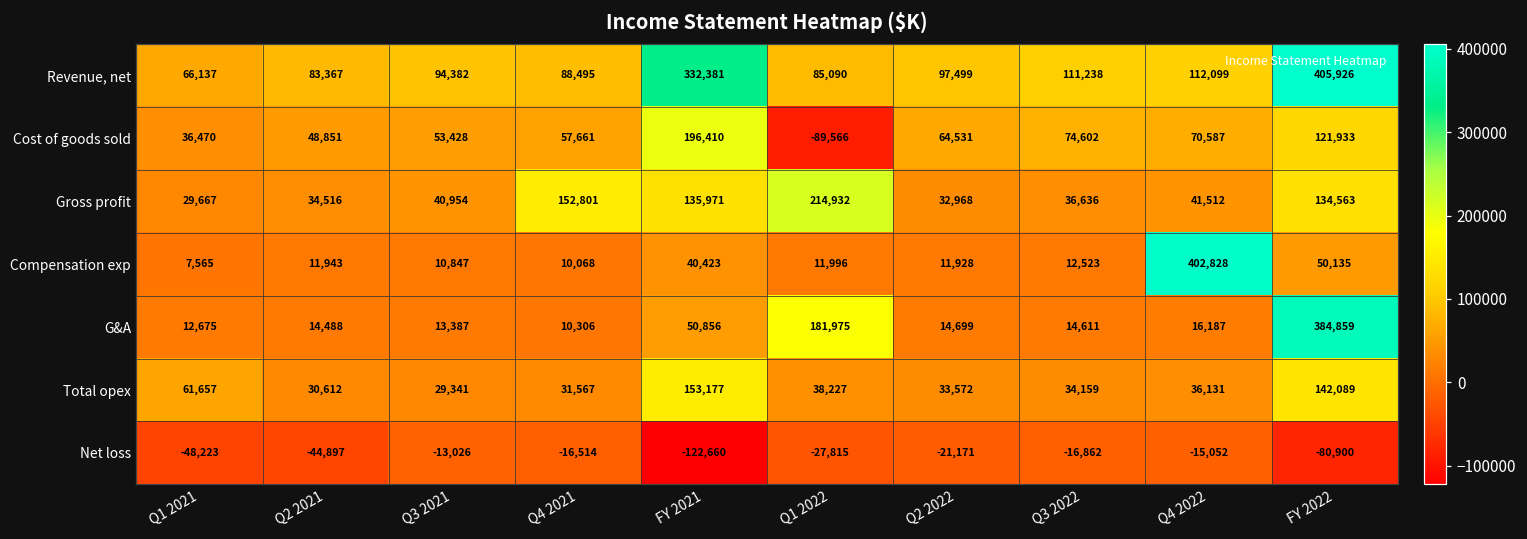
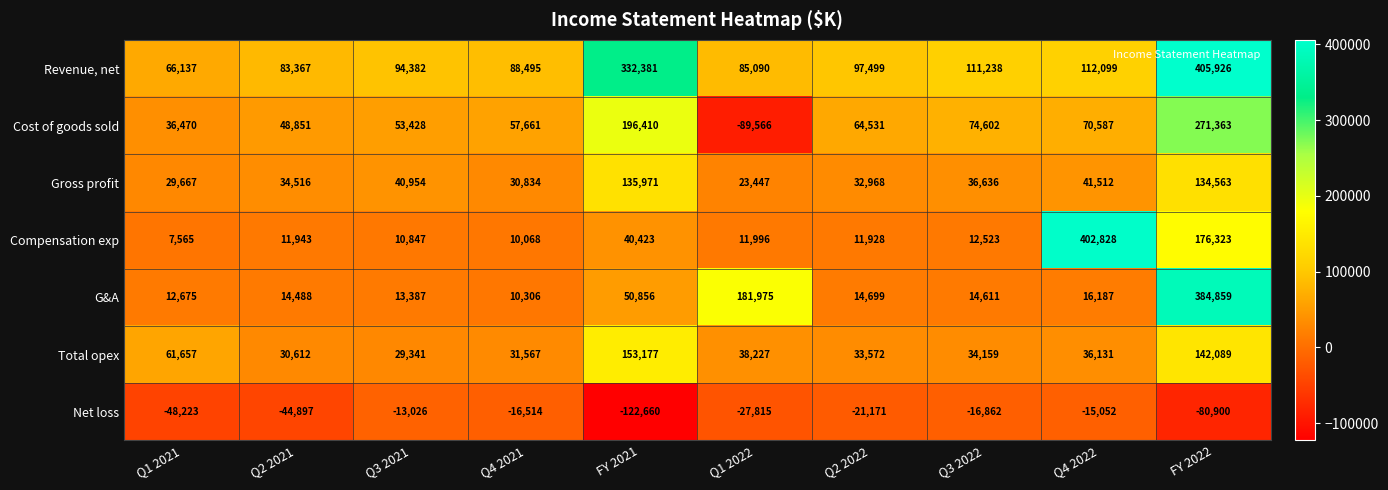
  {
    "Revenue, net": {
      "Q1 2021": "66,137",
      "Q2 2021": "83,367",
      "Q3 2021": "94,382",
      "Q4 2021": "88,495",
      "FY 2021": "332,381",
      "Q1 2022": "85,090",
      "Q2 2022": "97,499",
      "Q3 2022": "111,238"
    },
    "Cost of goods sold": {
      "Q1 2021": "36,470",
      "Q2 2021": "48,851",
      "Q3 2021": "53,428",
      "Q4 2021": "57,661",
      "FY 2021": "196,410",
      "Q1 2022": "-89,566",
      "Q2 2022": "64,531",
      "Q3 2022": "74,602",
      "Q4 2022": "70,587",
-     "FY 2022": "121,933"
+     "FY 2022": "271,363"
    },
    "Gross profit": {
      "Q1 2021": "29,667",
      "Q2 2021": "34,516",
      "Q3 2021": "40,954",
-     "Q4 2021": "152,801",
+     "Q4 2021": "30,834",
      "FY 2021": "135,971",
-     "Q1 2022": "214,932",
+     "Q1 2022": "23,447",
      "Q2 2022": "32,968",
      "Q3 2022": "36,636",
      "Q4 2022": "41,512",
      "FY 2022": "134,563"
    },
    "Compensation exp": {
      "Q1 2021": "7,565",
      "Q2 2021": "11,943",
      "Q3 2021": "10,847",
      "Q4 2021": "10,068",
      "FY 2021": "40,423",
      "Q1 2022": "11,996",
      "Q2 2022": "11,928",
      "Q3 2022": "12,523",
      "Q4 2022": "402,828",
-     "FY 2022": "50,135"
+     "FY 2022": "176,323"
    },
    "G&A": {
      "Q1 2021": "12,675",
      "Q2 2021": "14,488",
      "Q3 2021": "13,387",
      "Q4 2021": "10,306",
      "FY 2021": "50,856",
      "Q1 2022": "181,975",
      "Q2 2022": "14,699",
      "Q3 2022": "14,611",
      "Q4 2022": "16,187",
      "FY 2022": "384,859"
    },
    "Total opex": {
      "Q1 2021": "61,657",
      "Q2 2021": "30,612",
      "Q3 2021": "29,341",
      "Q4 2021": "31,567",
      "FY 2021": "153,177",
      "Q1 2022": "38,227",
      "Q2 2022": "33,572",
      "Q3 2022": "34,159",
      "Q4 2022": "36,131",
      "FY 2022": "142,089"
    },
    "Net loss": {
      "Q1 2021": "-48,223",
      "Q2 2021": "-44,897",
      "Q3 2021": "-13,026",
      "Q4 2021": "-16,514",
      "FY 2021": "-122,660",
      "Q1 2022": "-27,815",
      "Q2 2022": "-21,171",
      "Q3 2022": "-16,862",
      "Q4 2022": "-15,052",
      "FY 2022": "-80,900"
    }
  }
